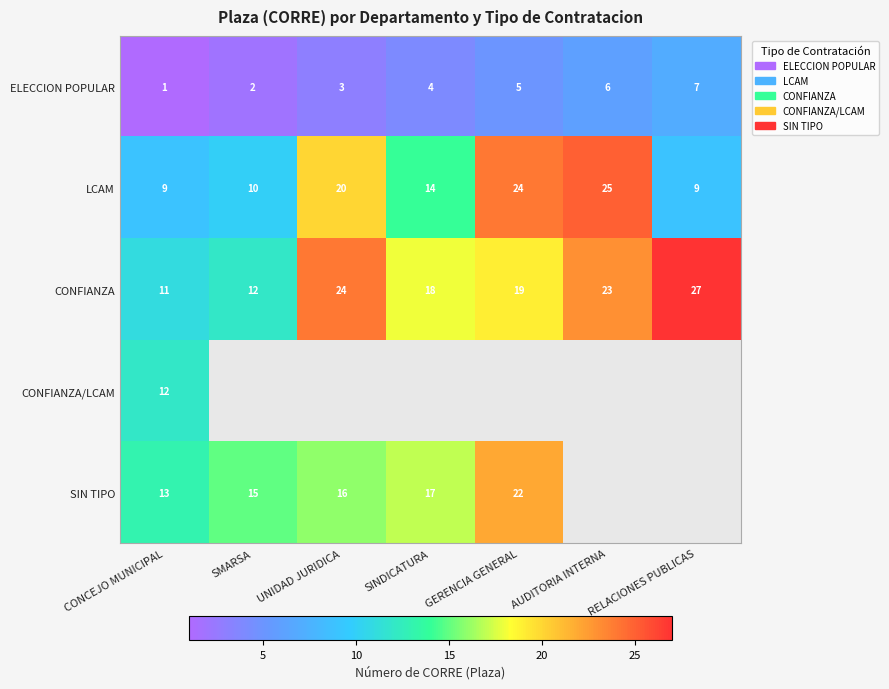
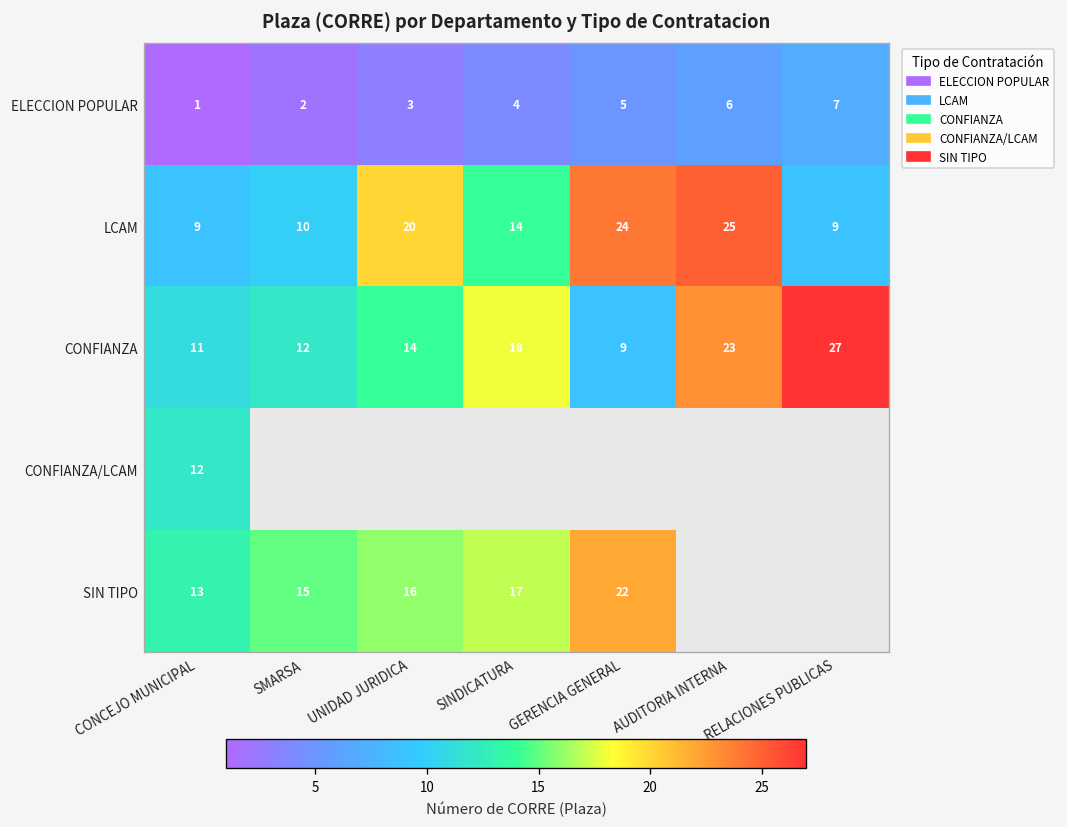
  {
    "CONFIANZA": {
-     "UNIDAD JURIDICA": 24,
-     "GERENCIA GENERAL": 19
+     "UNIDAD JURIDICA": 14,
+     "GERENCIA GENERAL": 9
    }
  }
